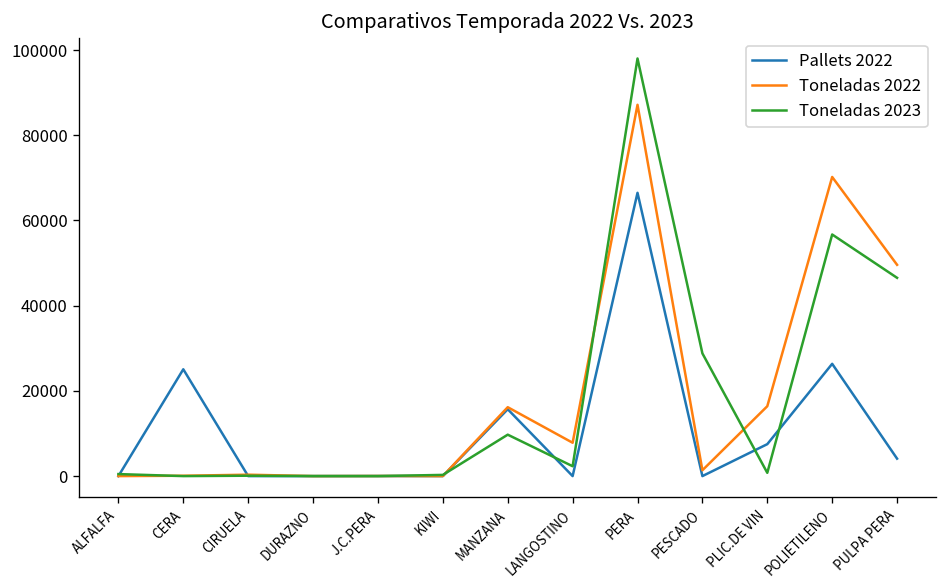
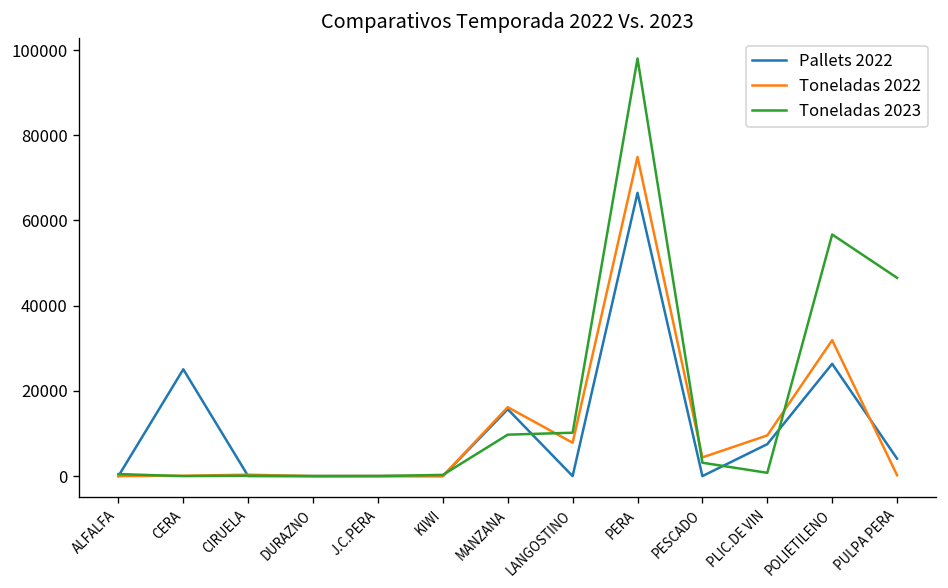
  {
    "Pallets 2022": {
      "CERA": 25000,
      "LANGOSTINO": 0,
      "PERA": 66000,
      "PESCADO": 0,
      "PLIC.DE VIN": 7000,
      "POLIETILENO": 26000,
      "PULPA PERA": 4000
    },
    "Toneladas 2022": {
      "LANGOSTINO": 8000,
-     "PERA": 87000,
-     "PESCADO": 1000,
-     "PLIC.DE VIN": 16000,
-     "POLIETILENO": 70000,
-     "PULPA PERA": 50000
+     "PERA": 75000,
+     "PESCADO": 4000,
+     "PLIC.DE VIN": 10000,
+     "POLIETILENO": 32000,
+     "PULPA PERA": 0
    },
    "Toneladas 2023": {
      "MANZANA": 10000,
-     "LANGOSTINO": 2000,
+     "LANGOSTINO": 10000,
      "PERA": 98000,
-     "PESCADO": 29000,
+     "PESCADO": 3000,
      "PLIC.DE VIN": 1000,
      "POLIETILENO": 57000,
      "PULPA PERA": 47000
    }
  }
